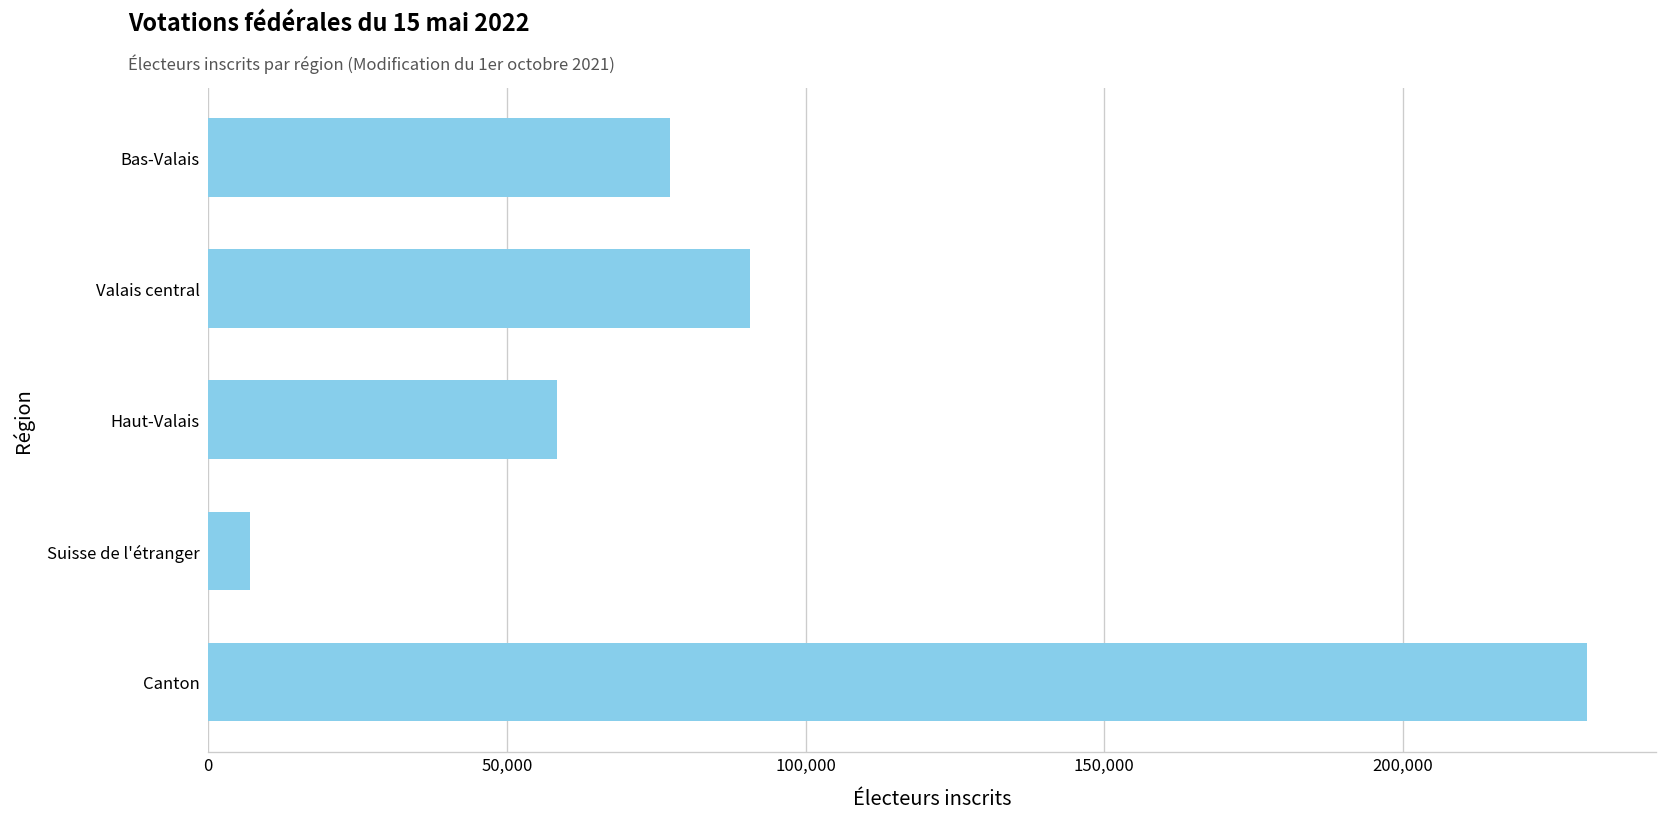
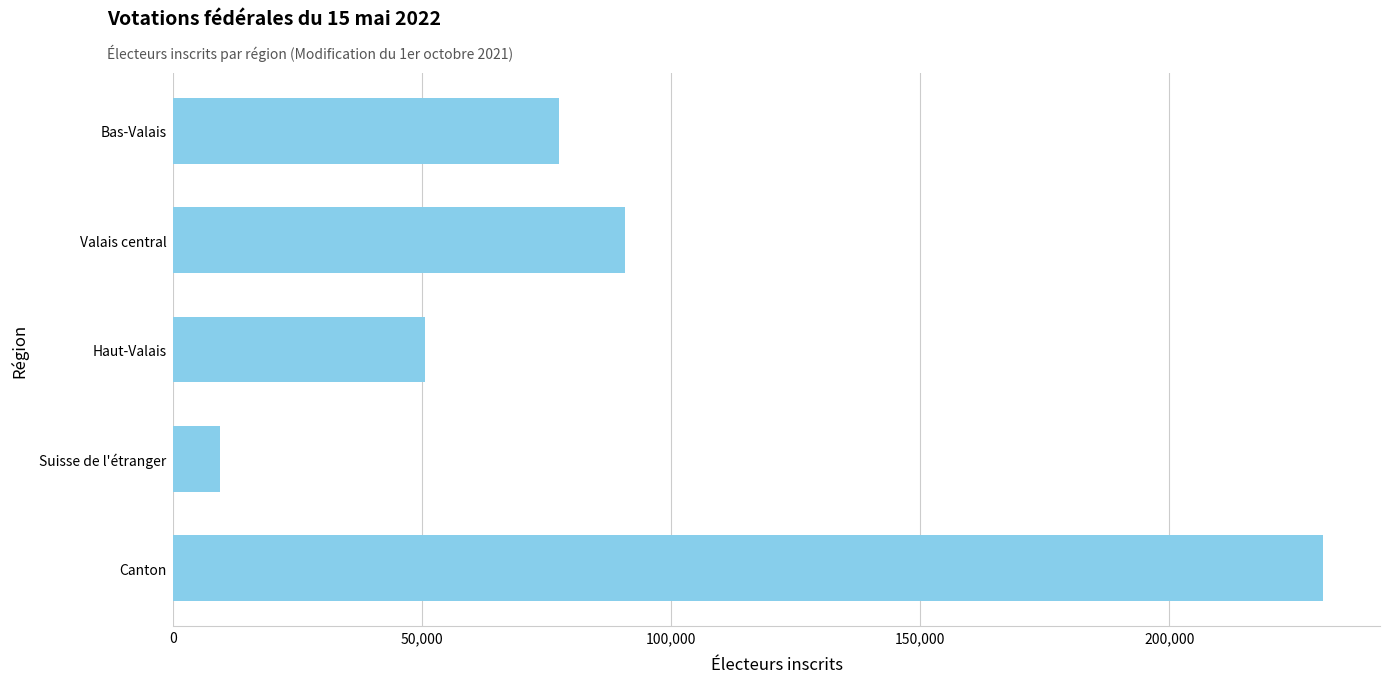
  {
    "Bas-Valais": "77,000",
    "Valais central": "91,000",
-   "Haut-Valais": "58,000",
-   "Suisse de l'étranger": "7,000",
+   "Haut-Valais": "51,000",
+   "Suisse de l'étranger": "9,000",
    "Canton": "231,000"
  }
